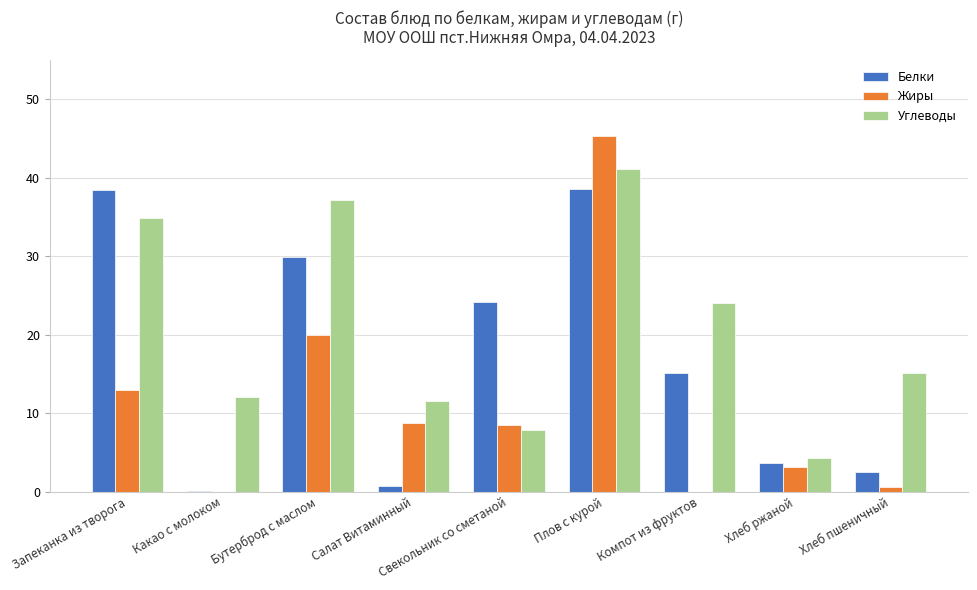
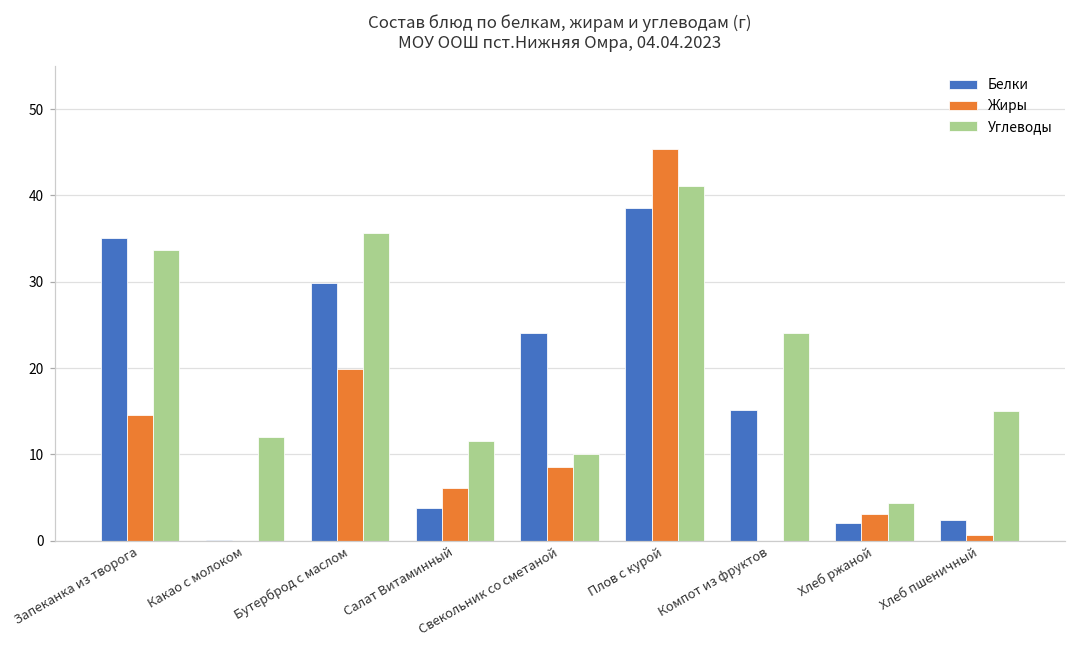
  {
    "Белки": {
-     "Запеканка из творога": 38,
+     "Запеканка из творога": 35,
      "Бутерброд с маслом": 30,
-     "Салат Витаминный": 1,
+     "Салат Витаминный": 4,
      "Свекольник со сметаной": 24,
      "Плов с курой": 39,
      "Компот из фруктов": 15,
-     "Хлеб ржаной": 4,
+     "Хлеб ржаной": 2,
      "Хлеб пшеничный": 2
    },
    "Жиры": {
-     "Запеканка из творога": 13,
+     "Запеканка из творога": 15,
      "Какао с молоком": 0,
      "Бутерброд с маслом": 20,
-     "Салат Витаминный": 9,
+     "Салат Витаминный": 6,
      "Свекольник со сметаной": 9,
      "Плов с курой": 45,
      "Компот из фруктов": 0,
      "Хлеб ржаной": 3,
      "Хлеб пшеничный": 1
    },
    "Углеводы": {
-     "Запеканка из творога": 35,
+     "Запеканка из творога": 34,
      "Какао с молоком": 12,
-     "Бутерброд с маслом": 37,
+     "Бутерброд с маслом": 36,
      "Салат Витаминный": 12,
-     "Свекольник со сметаной": 8,
+     "Свекольник со сметаной": 10,
      "Плов с курой": 41,
      "Компот из фруктов": 24,
      "Хлеб ржаной": 4,
      "Хлеб пшеничный": 15
    }
  }
